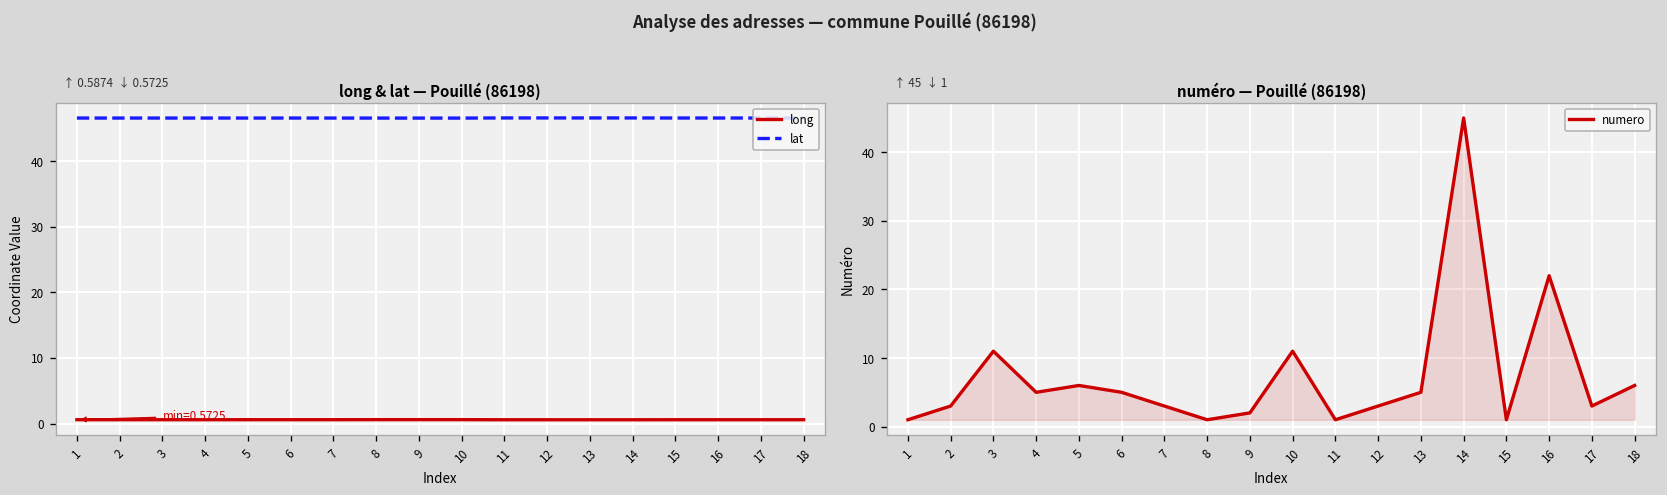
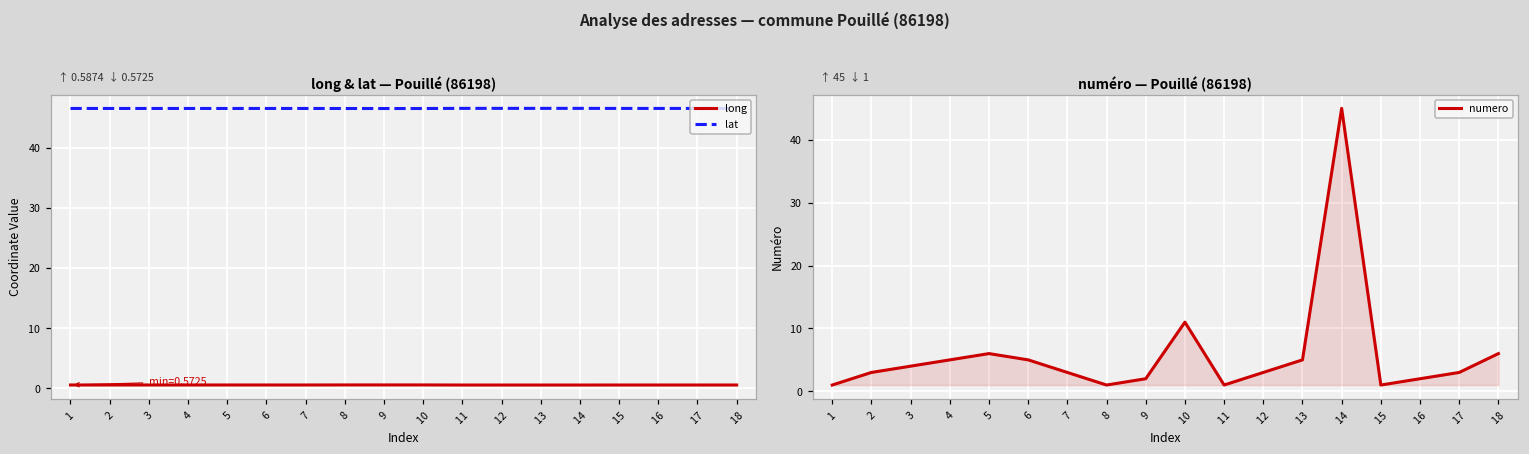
  {
    "long & lat — Pouillé (86198)": {
      "long": {
        "1": 1,
        "5": 1,
        "6": 1,
        "7": 1,
        "8": 1,
        "9": 1,
        "10": 1,
        "11": 1,
        "12": 1,
        "13": 1,
        "14": 1,
        "15": 1,
        "16": 1,
        "17": 1,
        "18": 1
      },
      "lat": {
        "4": 47,
        "5": 47,
        "6": 47,
        "7": 47,
        "8": 47,
        "9": 47,
        "10": 47,
        "11": 47,
        "12": 47,
        "13": 47,
        "14": 47,
        "15": 47,
        "16": 47
      }
    },
    "numéro — Pouillé (86198)": {
      "1": 1,
      "2": 3,
-     "3": 11,
+     "3": 4,
      "4": 5,
      "5": 6,
      "6": 5,
      "7": 3,
      "8": 1,
      "9": 2,
      "10": 11,
      "11": 1,
      "12": 3,
      "13": 5,
      "14": 45,
      "15": 1,
-     "16": 22,
+     "16": 2,
      "17": 3,
      "18": 6
    }
  }
